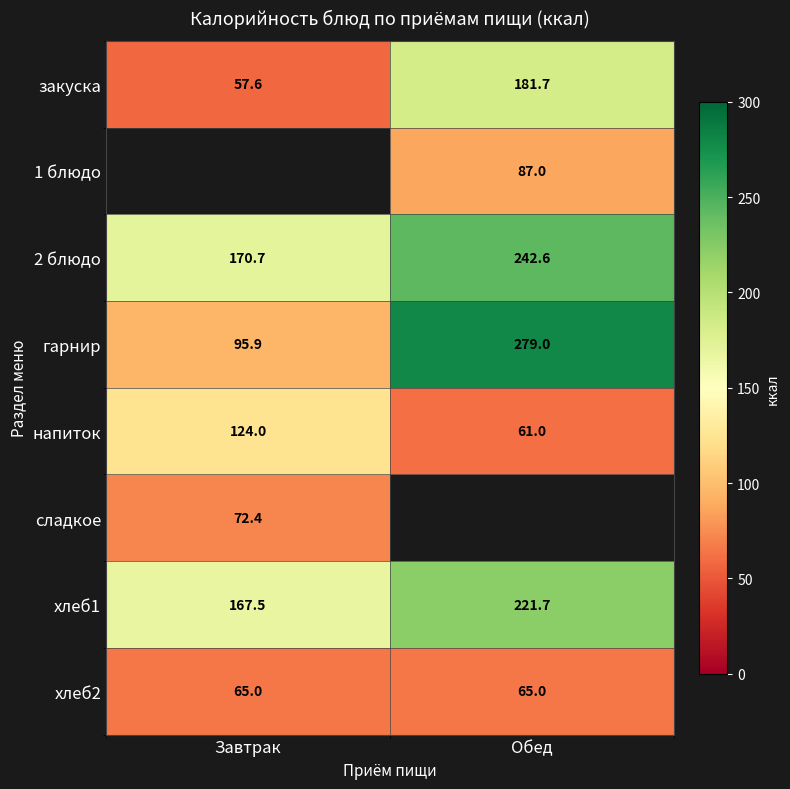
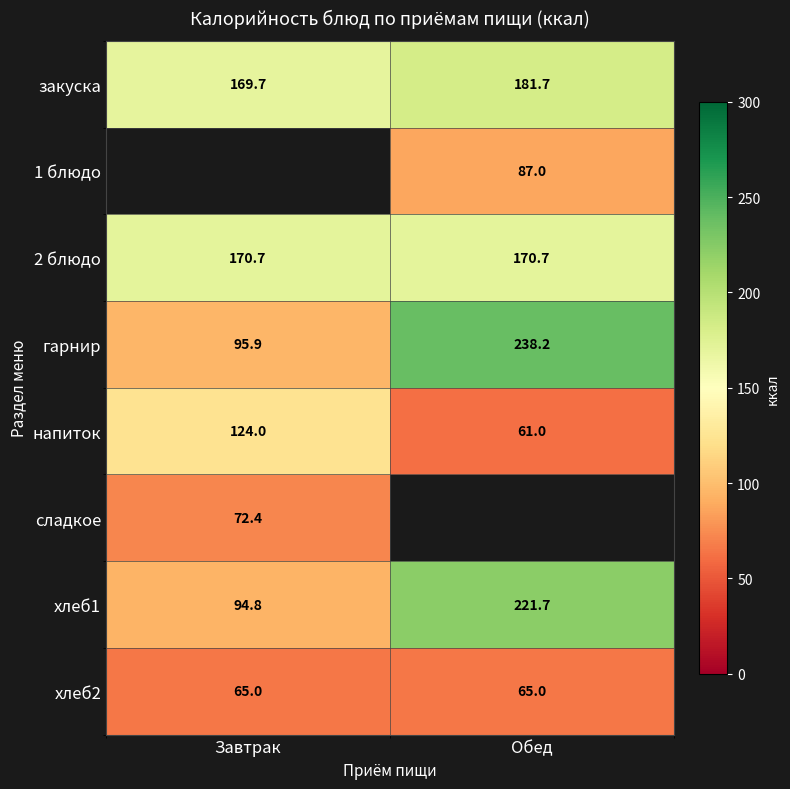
  {
    "закуска": {
-     "Завтрак": 57.6,
+     "Завтрак": 169.7,
      "Обед": 181.7
    },
    "1 блюдо": {
      "Обед": 87.0
    },
    "2 блюдо": {
      "Завтрак": 170.7,
-     "Обед": 242.6
+     "Обед": 170.7
    },
    "гарнир": {
      "Завтрак": 95.9,
-     "Обед": 279.0
+     "Обед": 238.2
    },
    "напиток": {
      "Завтрак": 124.0,
      "Обед": 61.0
    },
    "сладкое": {
      "Завтрак": 72.4
    },
    "хлеб1": {
-     "Завтрак": 167.5,
+     "Завтрак": 94.8,
      "Обед": 221.7
    },
    "хлеб2": {
      "Завтрак": 65.0,
      "Обед": 65.0
    }
  }
